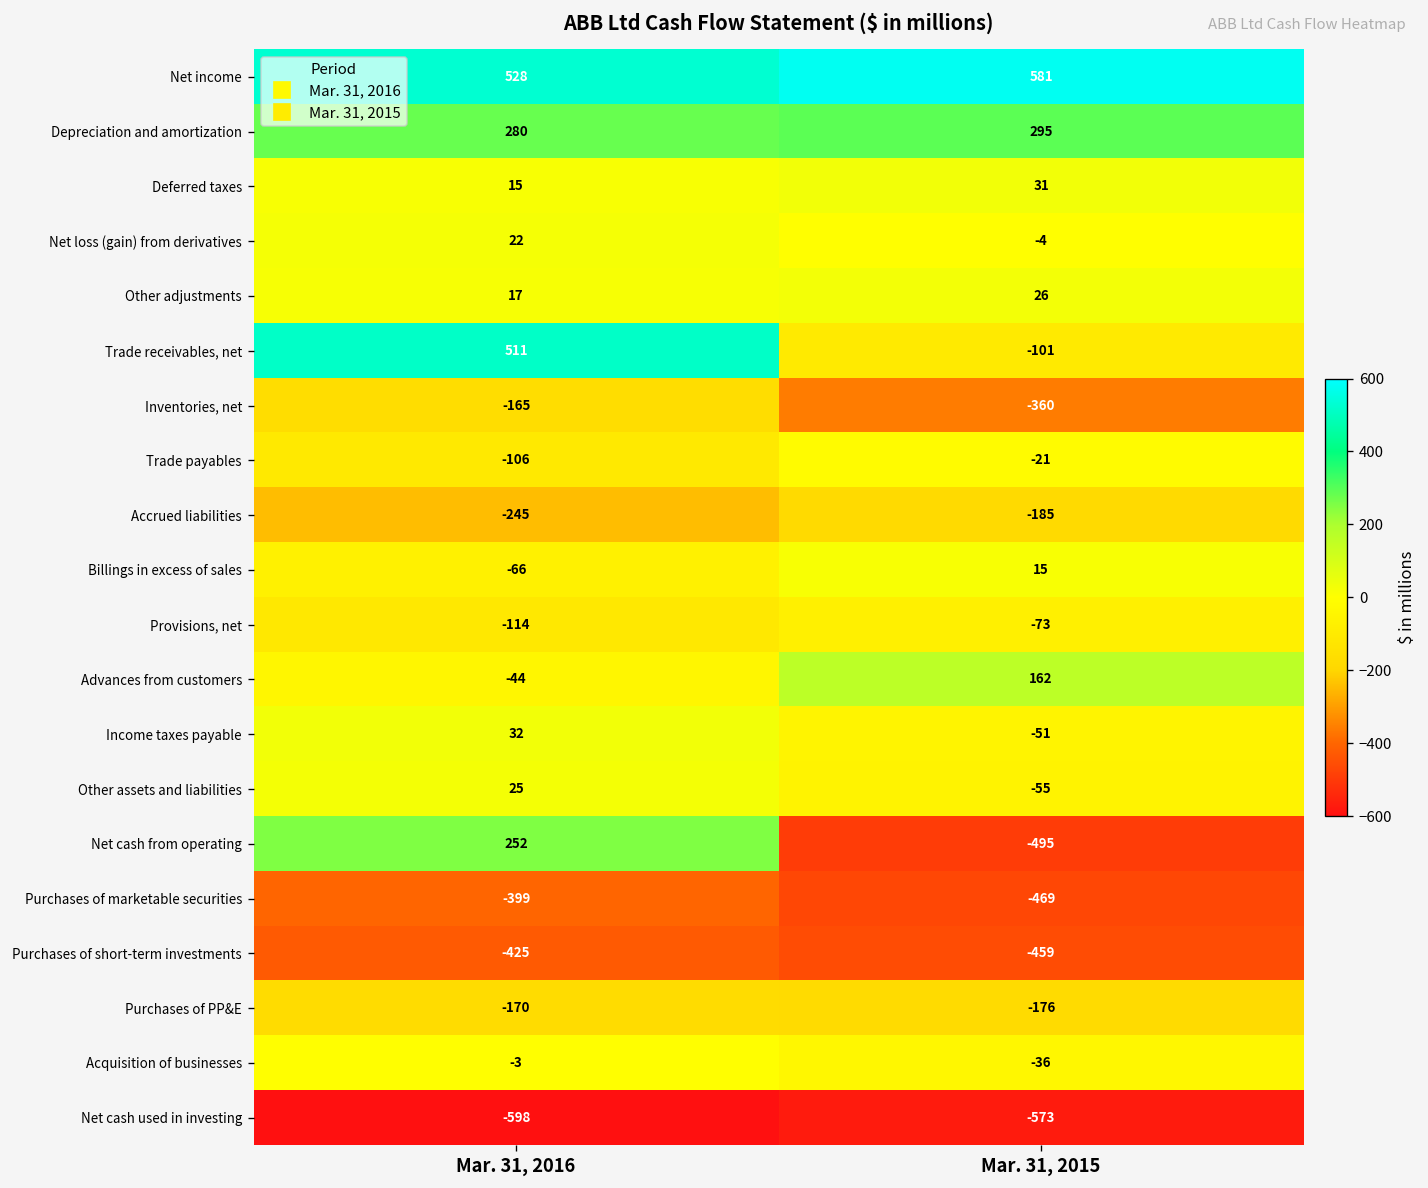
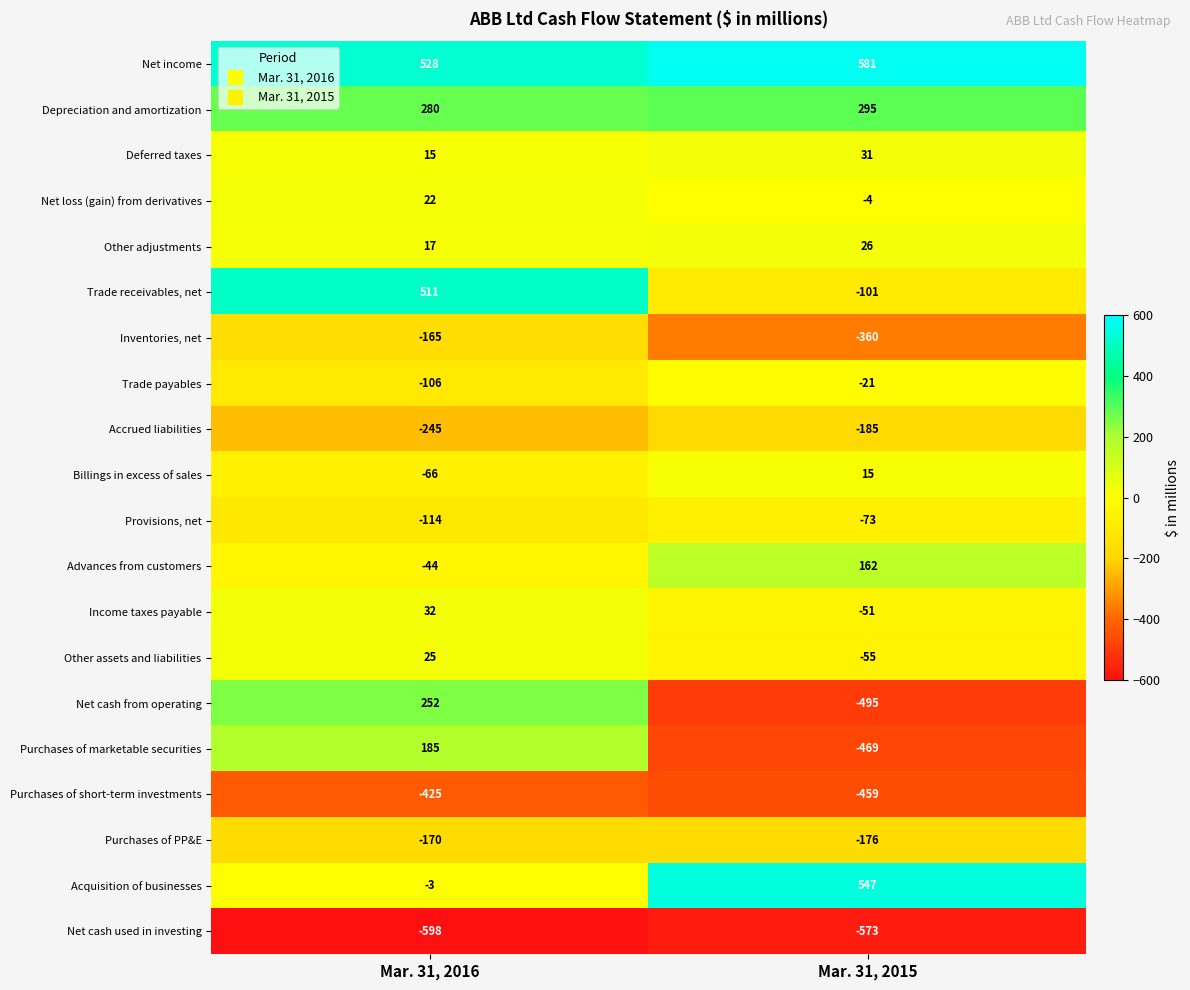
  {
    "Net income": {
      "Mar. 31, 2016": 528,
      "Mar. 31, 2015": 581
    },
    "Depreciation and amortization": {
      "Mar. 31, 2016": 280,
      "Mar. 31, 2015": 295
    },
    "Deferred taxes": {
      "Mar. 31, 2016": 15,
      "Mar. 31, 2015": 31
    },
    "Net loss (gain) from derivatives": {
      "Mar. 31, 2016": 22,
      "Mar. 31, 2015": -4
    },
    "Other adjustments": {
      "Mar. 31, 2016": 17,
      "Mar. 31, 2015": 26
    },
    "Trade receivables, net": {
      "Mar. 31, 2016": 511,
      "Mar. 31, 2015": -101
    },
    "Inventories, net": {
      "Mar. 31, 2016": -165,
      "Mar. 31, 2015": -360
    },
    "Trade payables": {
      "Mar. 31, 2016": -106,
      "Mar. 31, 2015": -21
    },
    "Accrued liabilities": {
      "Mar. 31, 2016": -245,
      "Mar. 31, 2015": -185
    },
    "Billings in excess of sales": {
      "Mar. 31, 2016": -66,
      "Mar. 31, 2015": 15
    },
    "Provisions, net": {
      "Mar. 31, 2016": -114,
      "Mar. 31, 2015": -73
    },
    "Advances from customers": {
      "Mar. 31, 2016": -44,
      "Mar. 31, 2015": 162
    },
    "Income taxes payable": {
      "Mar. 31, 2016": 32,
      "Mar. 31, 2015": -51
    },
    "Other assets and liabilities": {
      "Mar. 31, 2016": 25,
      "Mar. 31, 2015": -55
    },
    "Net cash from operating": {
      "Mar. 31, 2016": 252,
      "Mar. 31, 2015": -495
    },
    "Purchases of marketable securities": {
-     "Mar. 31, 2016": -399,
+     "Mar. 31, 2016": 185,
      "Mar. 31, 2015": -469
    },
    "Purchases of short-term investments": {
      "Mar. 31, 2016": -425,
      "Mar. 31, 2015": -459
    },
    "Purchases of PP&E": {
      "Mar. 31, 2016": -170,
      "Mar. 31, 2015": -176
    },
    "Acquisition of businesses": {
      "Mar. 31, 2016": -3,
-     "Mar. 31, 2015": -36
+     "Mar. 31, 2015": 547
    },
    "Net cash used in investing": {
      "Mar. 31, 2016": -598,
      "Mar. 31, 2015": -573
    }
  }
